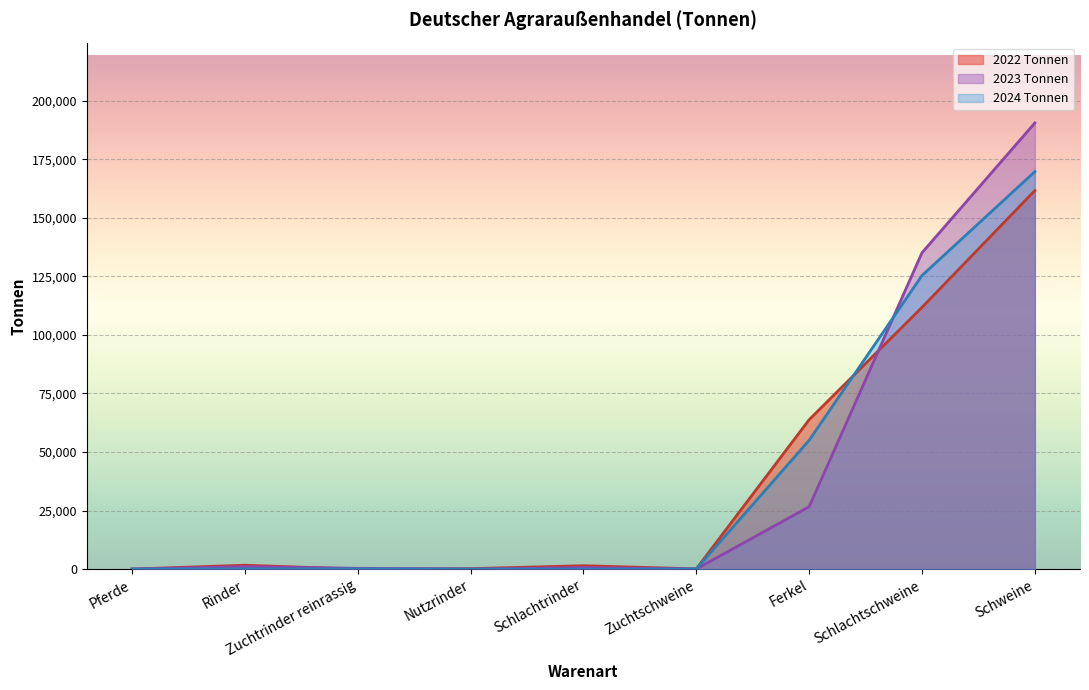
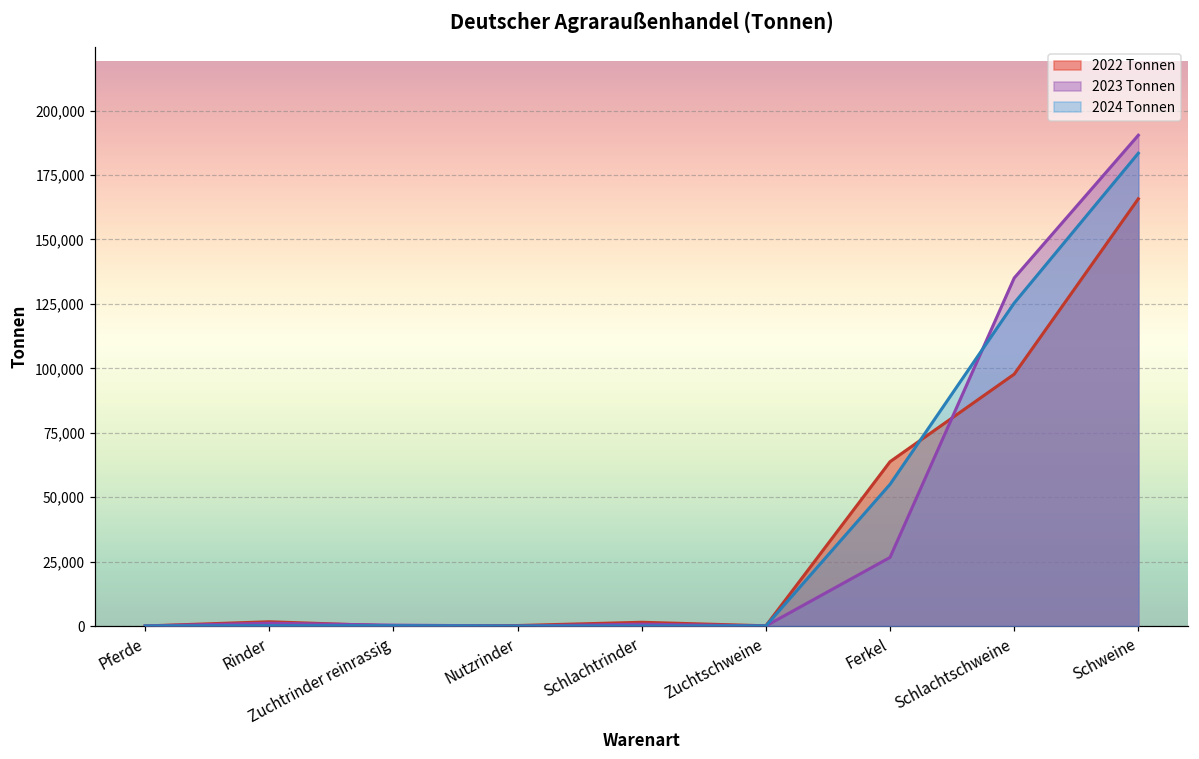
  {
    "2022 Tonnen": {
      "Ferkel": "64,000",
-     "Schlachtschweine": "112,000",
-     "Schweine": "162,000"
+     "Schlachtschweine": "98,000",
+     "Schweine": "166,000"
    },
    "2023 Tonnen": {
      "Ferkel": "27,000",
      "Schlachtschweine": "135,000",
      "Schweine": "190,000"
    },
    "2024 Tonnen": {
      "Ferkel": "55,000",
      "Schlachtschweine": "125,000",
-     "Schweine": "170,000"
+     "Schweine": "183,000"
    }
  }
